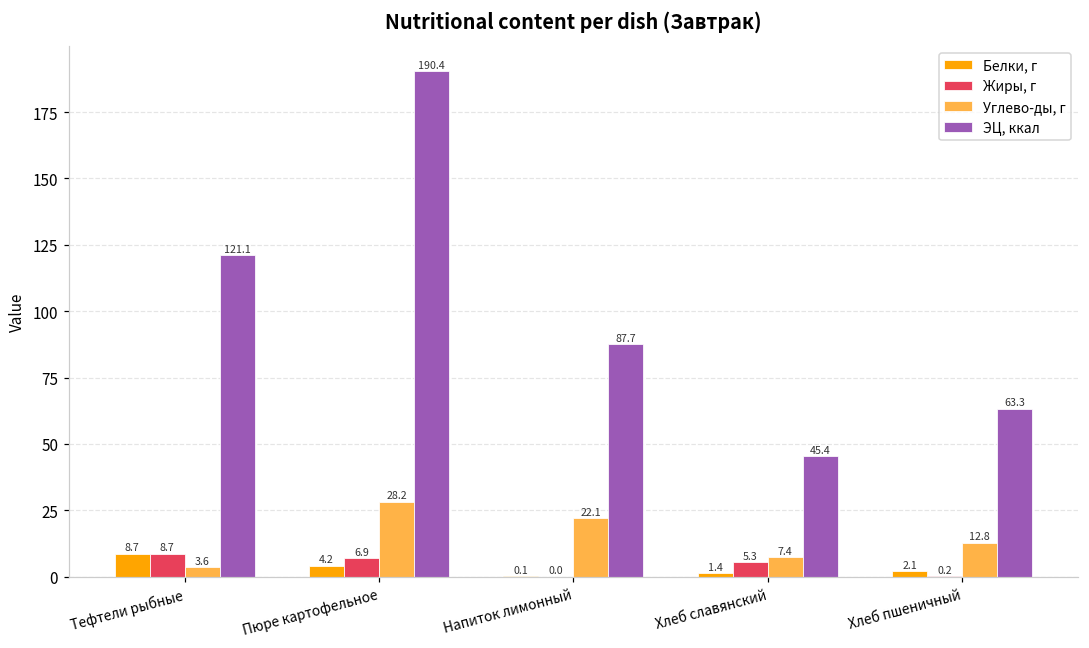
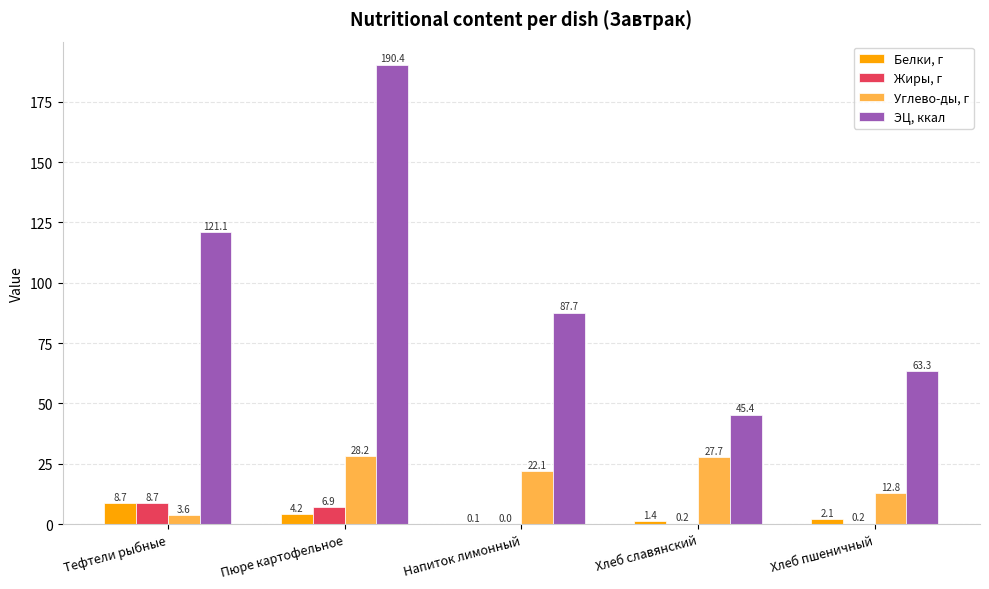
  {
    "Белки, г": {
      "Тефтели рыбные": 8.7,
      "Пюре картофельное": 4.2,
      "Напиток лимонный": 0.1,
      "Хлеб славянский": 1.4,
      "Хлеб пшеничный": 2.1
    },
    "Жиры, г": {
      "Тефтели рыбные": 8.7,
      "Пюре картофельное": 6.9,
      "Напиток лимонный": 0.0,
-     "Хлеб славянский": 5.3,
+     "Хлеб славянский": 0.2,
      "Хлеб пшеничный": 0.2
    },
    "Углево-ды, г": {
      "Тефтели рыбные": 3.6,
      "Пюре картофельное": 28.2,
      "Напиток лимонный": 22.1,
-     "Хлеб славянский": 7.4,
+     "Хлеб славянский": 27.7,
      "Хлеб пшеничный": 12.8
    },
    "ЭЦ, ккал": {
      "Тефтели рыбные": 121.1,
      "Пюре картофельное": 190.4,
      "Напиток лимонный": 87.7,
      "Хлеб славянский": 45.4,
      "Хлеб пшеничный": 63.3
    }
  }
